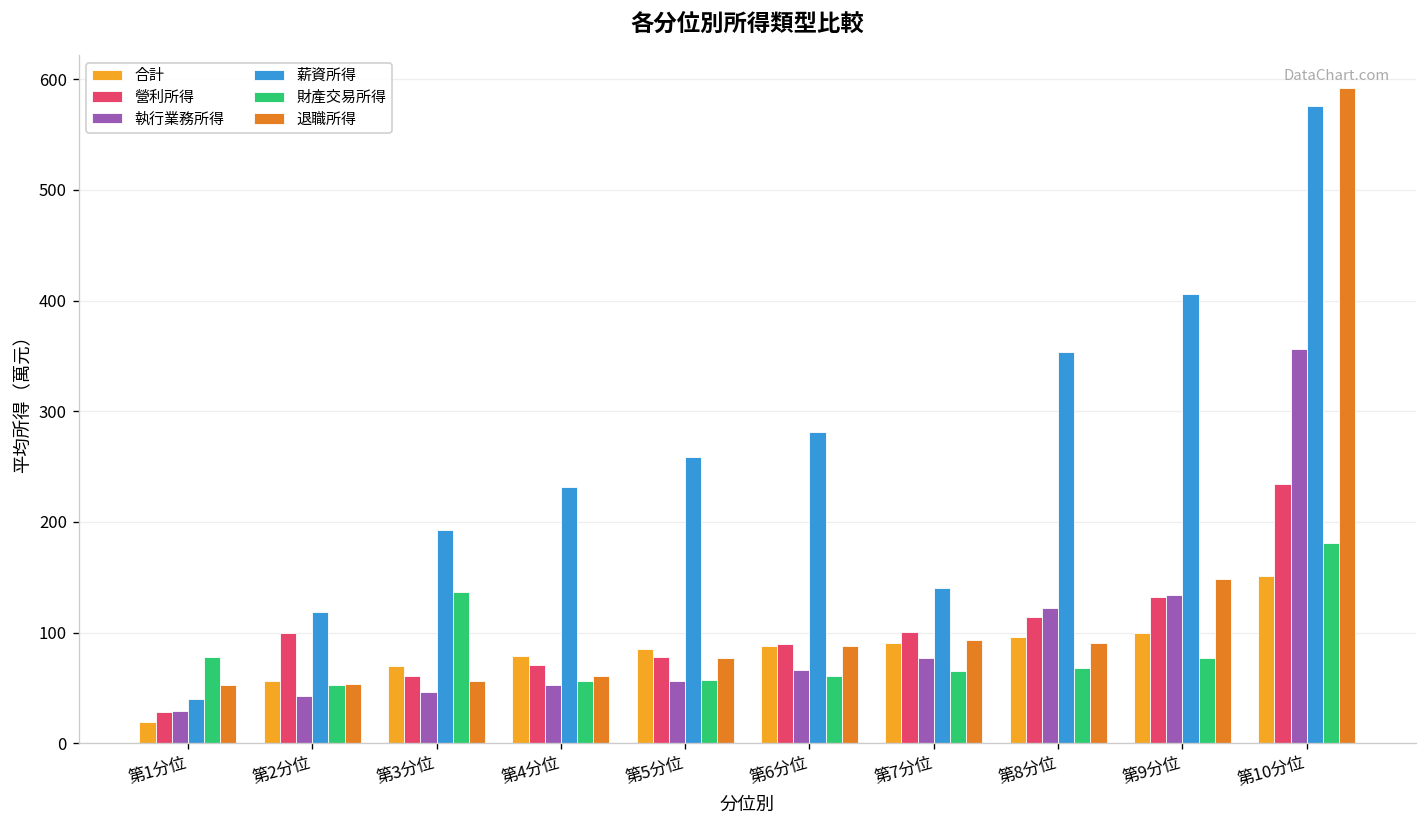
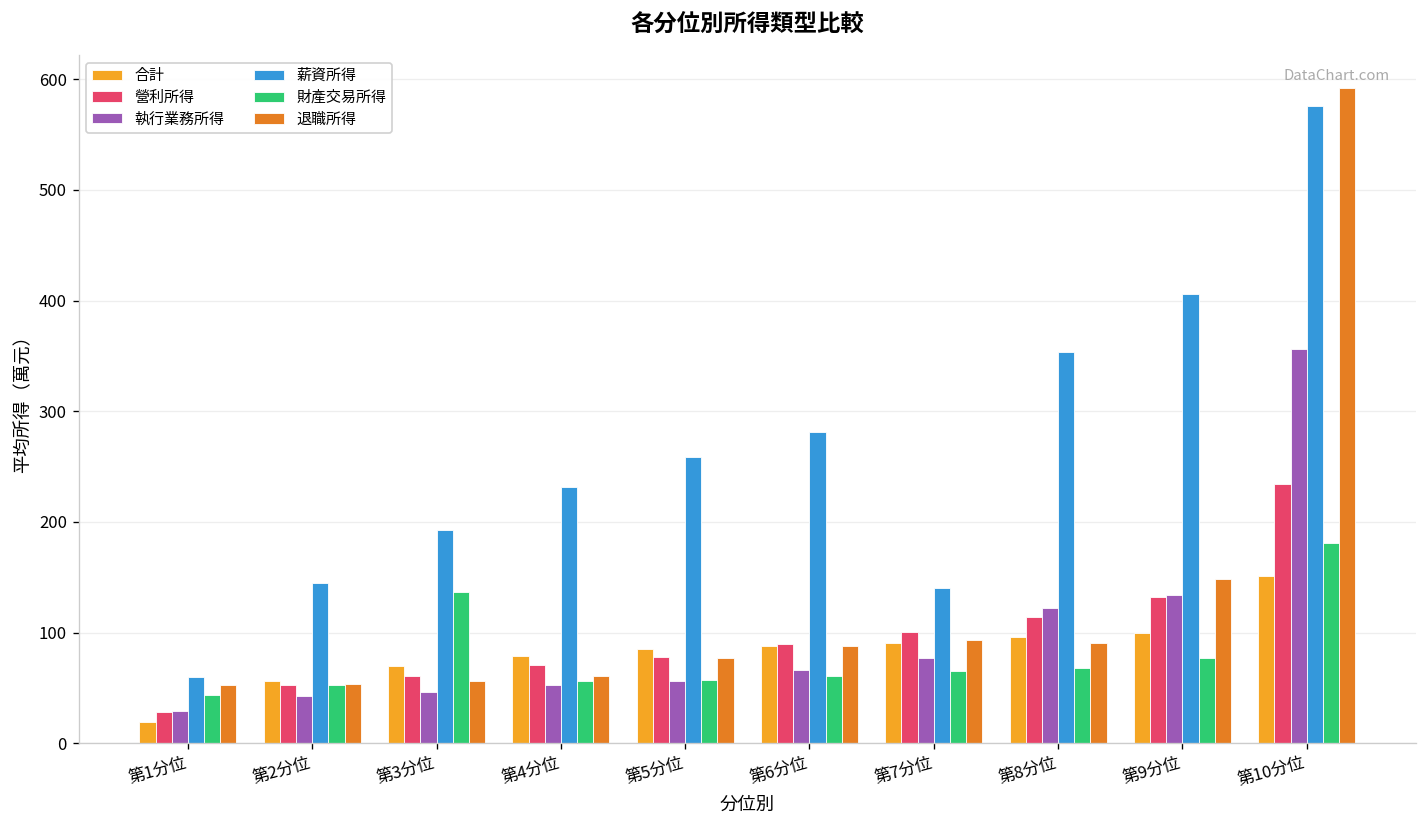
  {
    "營利所得": {
      "第1分位": 30,
-     "第2分位": 100,
+     "第2分位": 50,
      "第3分位": 60,
      "第4分位": 70,
      "第5分位": 80,
      "第6分位": 90,
      "第7分位": 100,
      "第8分位": 110,
      "第9分位": 130,
      "第10分位": 230
    },
    "執行業務所得": {
      "第1分位": 30,
      "第2分位": 40,
      "第3分位": 50,
      "第4分位": 50,
      "第5分位": 60,
      "第6分位": 70,
      "第7分位": 80,
      "第8分位": 120,
      "第9分位": 130,
      "第10分位": 360
    },
    "薪資所得": {
-     "第1分位": 40,
-     "第2分位": 120,
+     "第1分位": 60,
+     "第2分位": 150,
      "第3分位": 190,
      "第4分位": 230,
      "第5分位": 260,
      "第6分位": 280,
      "第7分位": 140,
      "第8分位": 350,
      "第9分位": 410,
      "第10分位": 580
    },
    "財產交易所得": {
-     "第1分位": 80,
+     "第1分位": 40,
      "第2分位": 50,
      "第3分位": 140,
      "第4分位": 60,
      "第5分位": 60,
      "第6分位": 60,
      "第7分位": 70,
      "第8分位": 70,
      "第9分位": 80,
      "第10分位": 180
    }
  }
